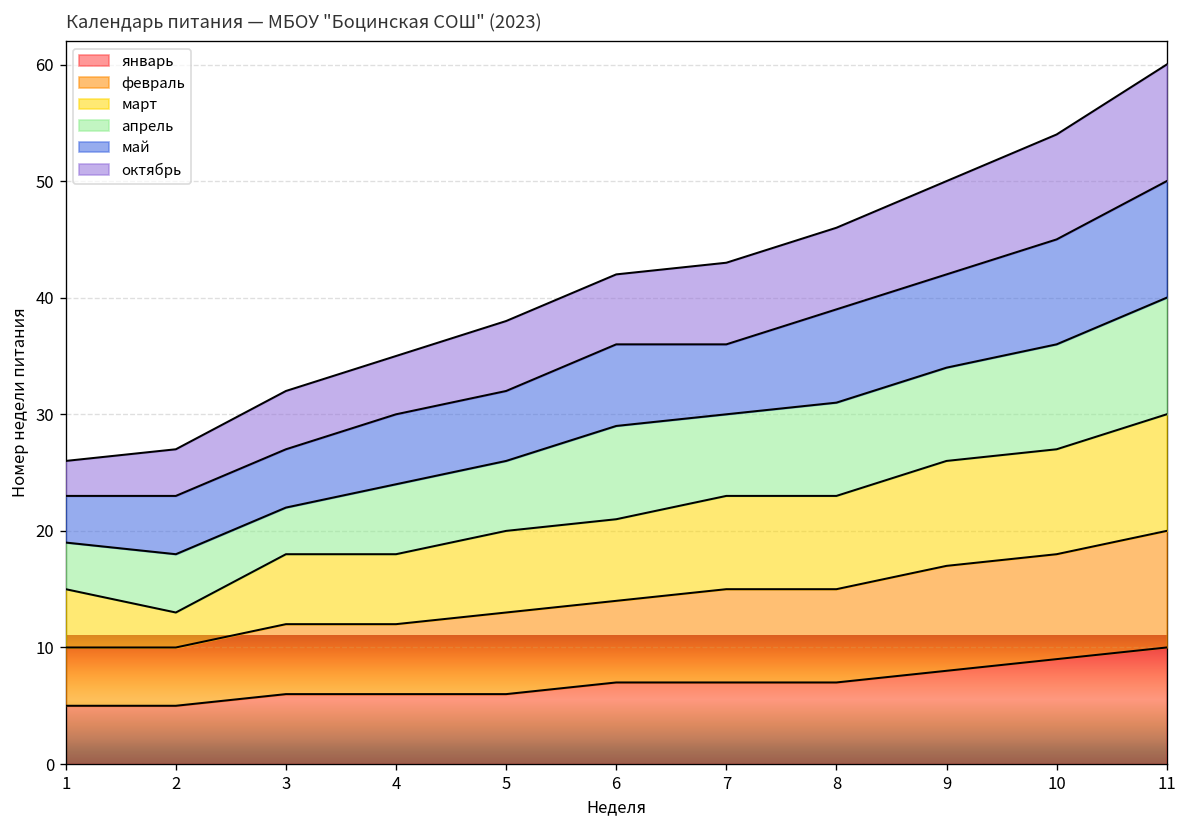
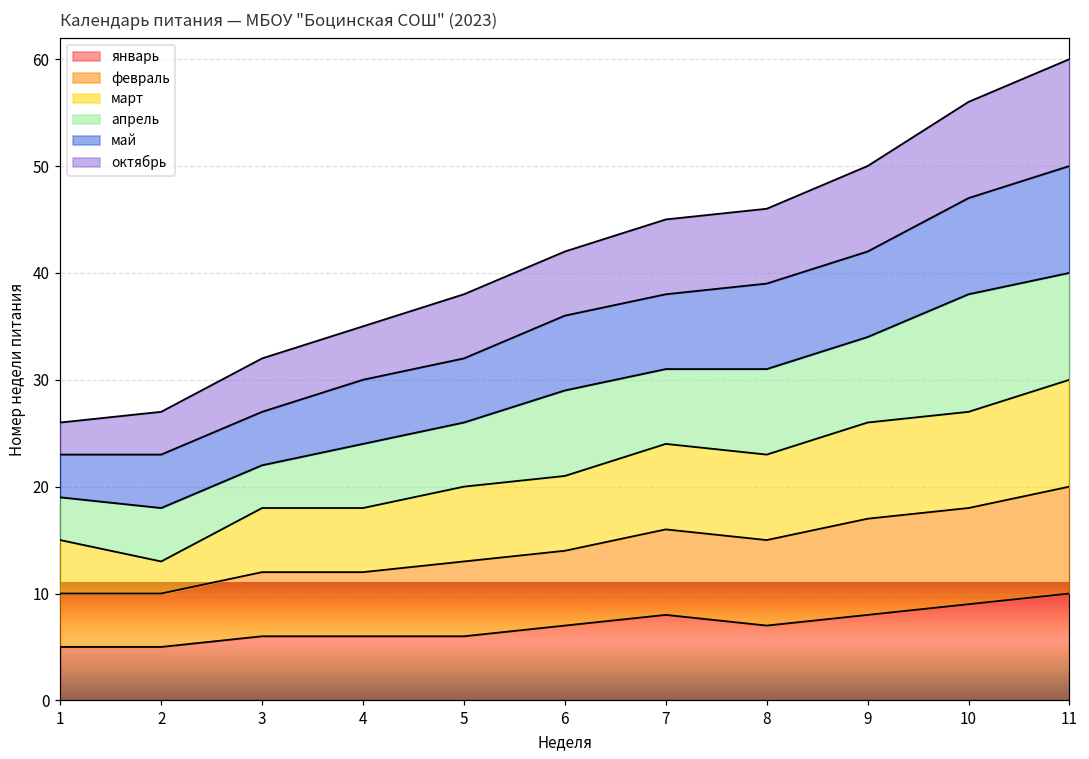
  {
    "январь": {
      "1": 5,
      "2": 5,
      "3": 6,
      "4": 6,
      "5": 6,
      "6": 7,
-     "7": 7,
+     "7": 8,
      "8": 7,
      "9": 8,
      "10": 9,
      "11": 10
    },
    "февраль": {
      "1": 5,
      "2": 5,
      "3": 6,
      "4": 6,
      "5": 7,
      "6": 7,
      "7": 8,
      "8": 8,
      "9": 9,
      "10": 9,
      "11": 10
    },
    "март": {
      "1": 5,
      "2": 3,
      "3": 6,
      "4": 6,
      "5": 7,
      "6": 7,
      "7": 8,
      "8": 8,
      "9": 9,
      "10": 9,
      "11": 10
    },
    "апрель": {
      "1": 4,
      "2": 5,
      "3": 4,
      "4": 6,
      "5": 6,
      "6": 8,
      "7": 7,
      "8": 8,
      "9": 8,
-     "10": 9,
+     "10": 11,
      "11": 10
    },
    "май": {
      "1": 4,
      "2": 5,
      "3": 5,
      "4": 6,
      "5": 6,
      "6": 7,
-     "7": 6,
+     "7": 7,
      "8": 8,
      "9": 8,
      "10": 9,
      "11": 10
    },
    "октябрь": {
      "1": 3,
      "2": 4,
      "3": 5,
      "4": 5,
      "5": 6,
      "6": 6,
      "7": 7,
      "8": 7,
      "9": 8,
      "10": 9,
      "11": 10
    }
  }
